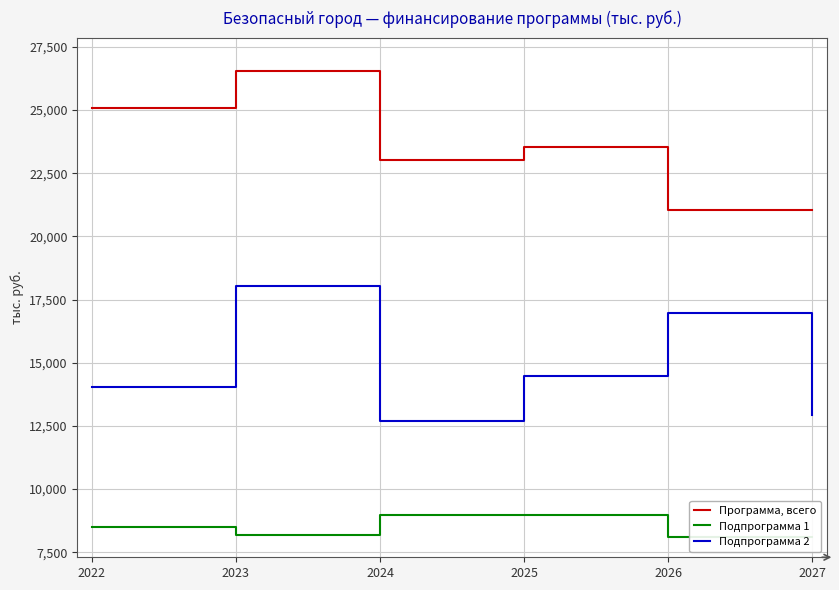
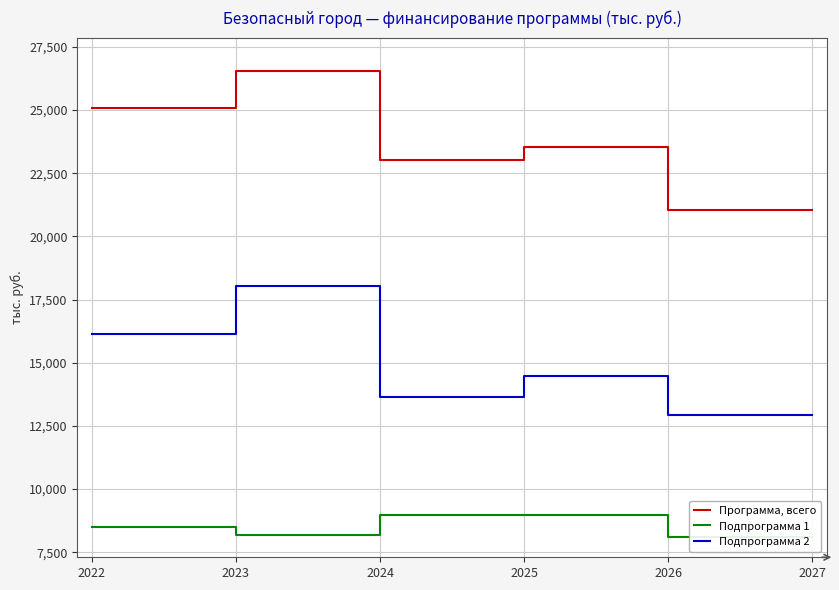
  {
    "Программа, всего": {
      "2022": "25,100",
      "2023": "26,500",
      "2024": "23,000",
      "2025": "23,500",
      "2026": "21,100",
      "2027": "21,100"
    },
    "Подпрограмма 1": {
      "2022": "8,500",
      "2023": "8,200",
      "2024": "9,000",
      "2025": "9,000",
      "2026": "8,100"
    },
    "Подпрограмма 2": {
-     "2022": "14,000",
+     "2022": "16,100",
      "2023": "18,100",
-     "2024": "12,700",
+     "2024": "13,600",
      "2025": "14,500",
-     "2026": "17,000",
+     "2026": "13,000",
      "2027": "13,000"
    }
  }
